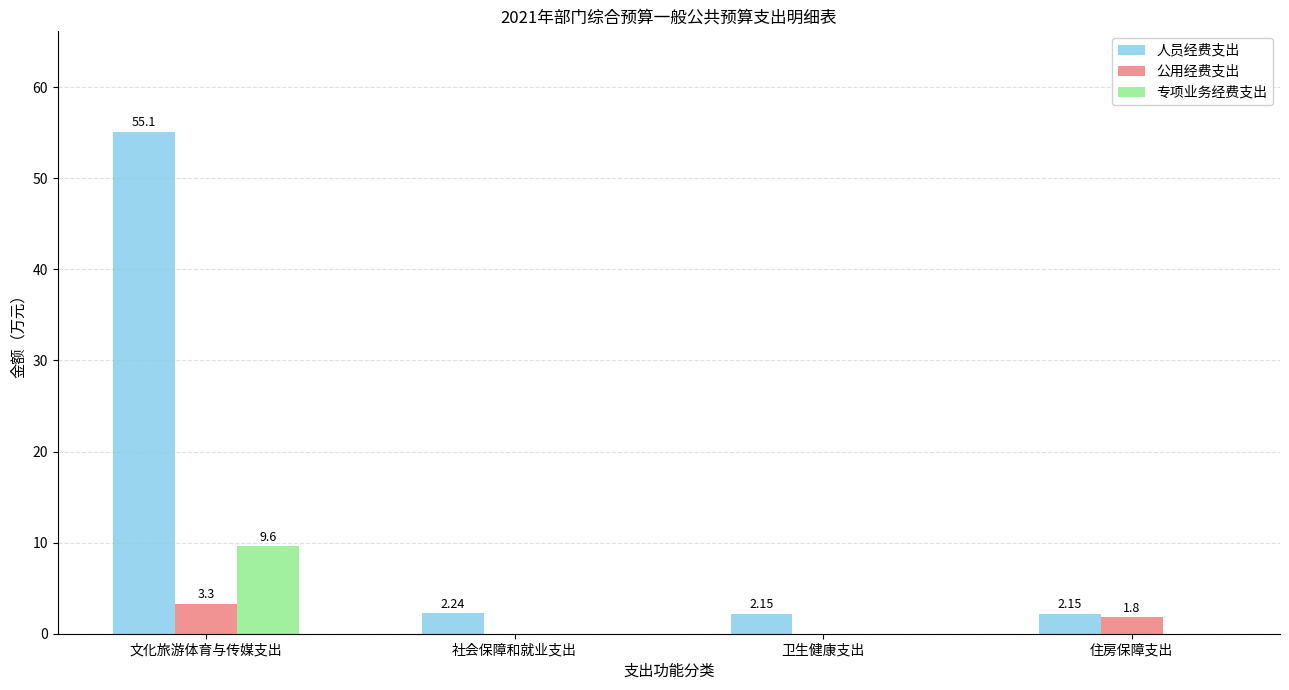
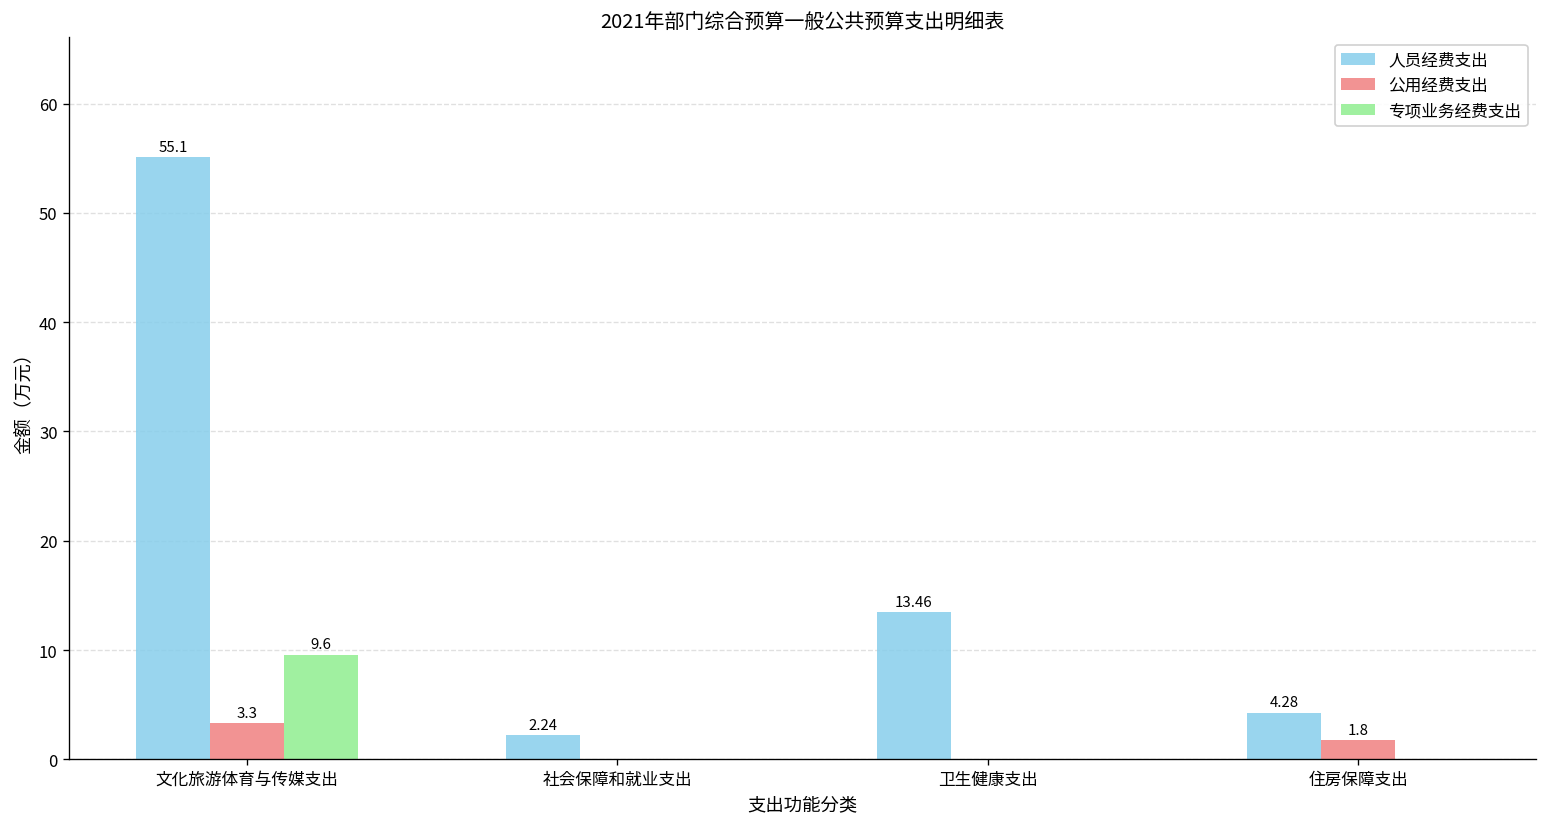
  {
    "人员经费支出": {
      "文化旅游体育与传媒支出": 55.1,
      "社会保障和就业支出": 2.24,
-     "卫生健康支出": 2.15,
-     "住房保障支出": 2.15
+     "卫生健康支出": 13.46,
+     "住房保障支出": 4.28
    },
    "公用经费支出": {
      "文化旅游体育与传媒支出": 3.3,
      "住房保障支出": 1.8
    },
    "专项业务经费支出": {
      "文化旅游体育与传媒支出": 9.6
    }
  }
